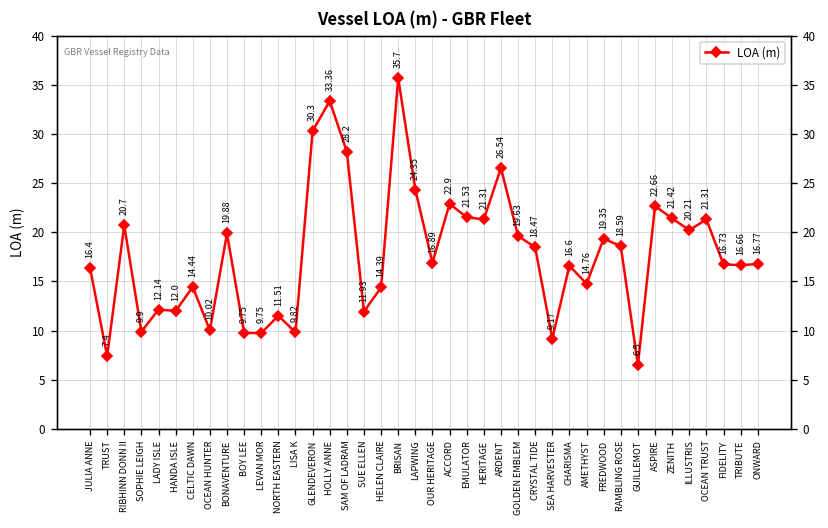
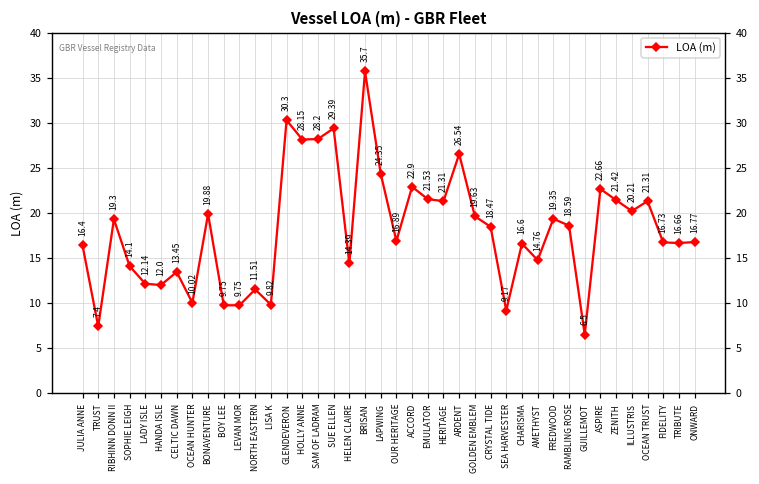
  {
    "JULIA ANNE": 16.4,
    "TRUST": 7.4,
-   "RIBHINN DONN II": 20.7,
-   "SOPHIE LEIGH": 9.9,
+   "RIBHINN DONN II": 19.3,
+   "SOPHIE LEIGH": 14.1,
    "LADY ISLE": 12.14,
    "HANDA ISLE": 12.0,
-   "CELTIC DAWN": 14.44,
+   "CELTIC DAWN": 13.45,
    "OCEAN HUNTER": 10.02,
    "BONAVENTURE": 19.88,
    "BOY LEE": 9.75,
    "LEVAN MOR": 9.75,
    "NORTH EASTERN": 11.51,
    "LISA K": 9.82,
    "GLENDEVERON": 30.3,
-   "HOLLY ANNE": 33.36,
+   "HOLLY ANNE": 28.15,
    "SAM OF LADRAM": 28.2,
-   "SUE ELLEN": 11.93,
+   "SUE ELLEN": 29.39,
    "HELEN CLAIRE": 14.39,
    "BRISAN": 35.7,
    "LAPWING": 24.35,
    "OUR HERITAGE": 16.89,
    "ACCORD": 22.9,
    "EMULATOR": 21.53,
    "HERITAGE": 21.31,
    "ARDENT": 26.54,
    "GOLDEN EMBLEM": 19.63,
    "CRYSTAL TIDE": 18.47,
    "SEA HARVESTER": 9.17,
    "CHARISMA": 16.6,
    "AMETHYST": 14.76,
    "FREDWOOD": 19.35,
    "RAMBLING ROSE": 18.59,
    "GUILLEMOT": 6.5,
    "ASPIRE": 22.66,
    "ZENITH": 21.42,
    "ILLUSTRIS": 20.21,
    "OCEAN TRUST": 21.31,
    "FIDELITY": 16.73,
    "TRIBUTE": 16.66,
    "ONWARD": 16.77
  }
